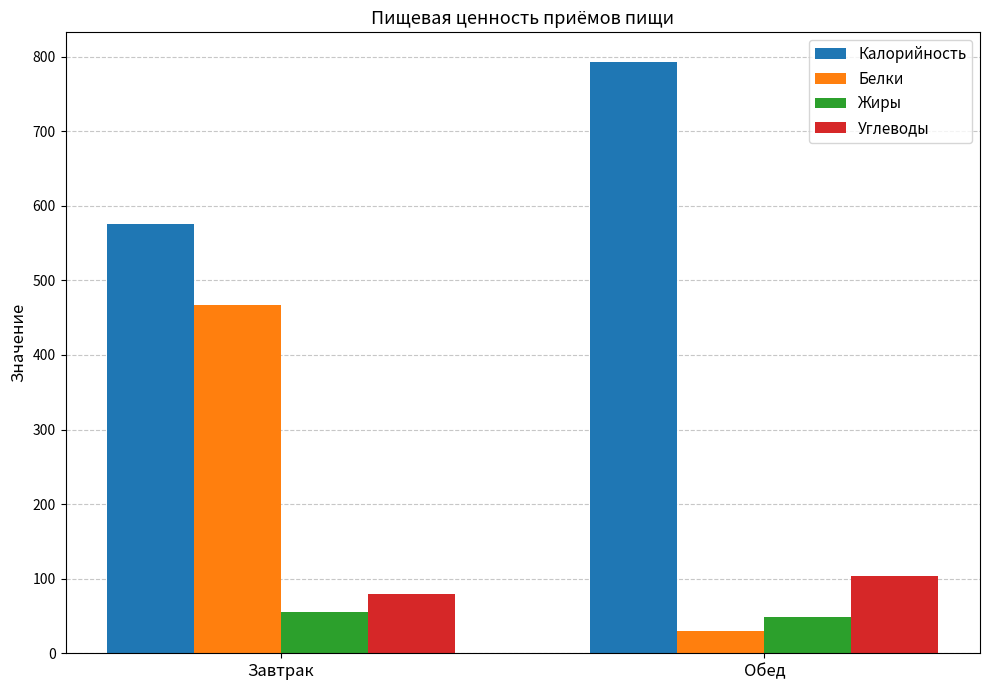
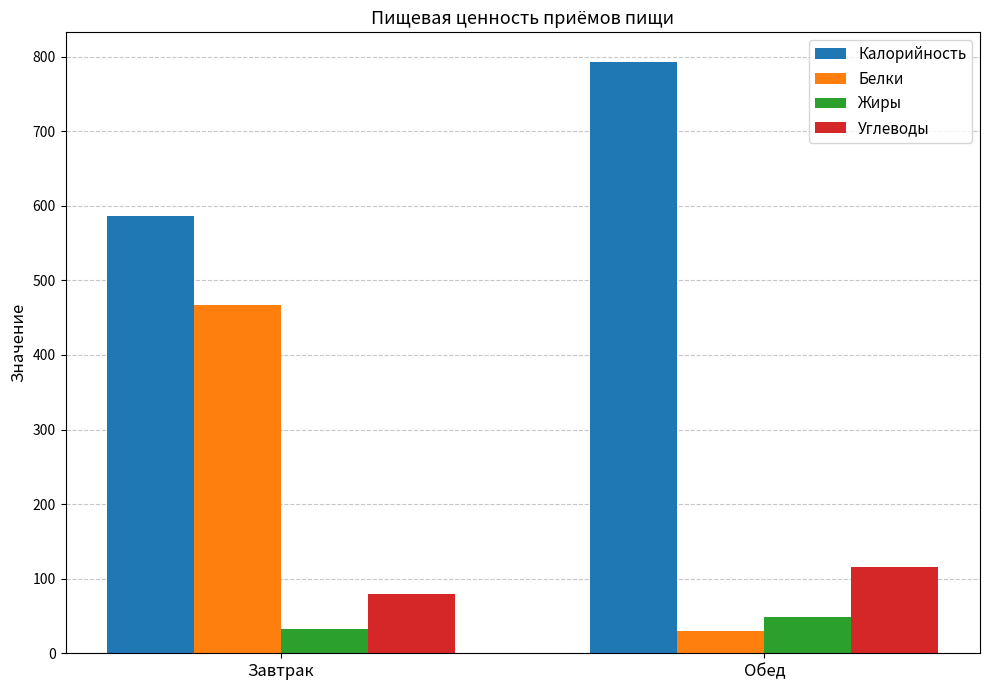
  {
    "Калорийность": {
-     "Завтрак": 580,
+     "Завтрак": 590,
      "Обед": 790
    },
    "Белки": {
      "Завтрак": 470,
      "Обед": 30
    },
    "Жиры": {
-     "Завтрак": 60,
+     "Завтрак": 30,
      "Обед": 50
    },
    "Углеводы": {
      "Завтрак": 80,
-     "Обед": 100
+     "Обед": 120
    }
  }
